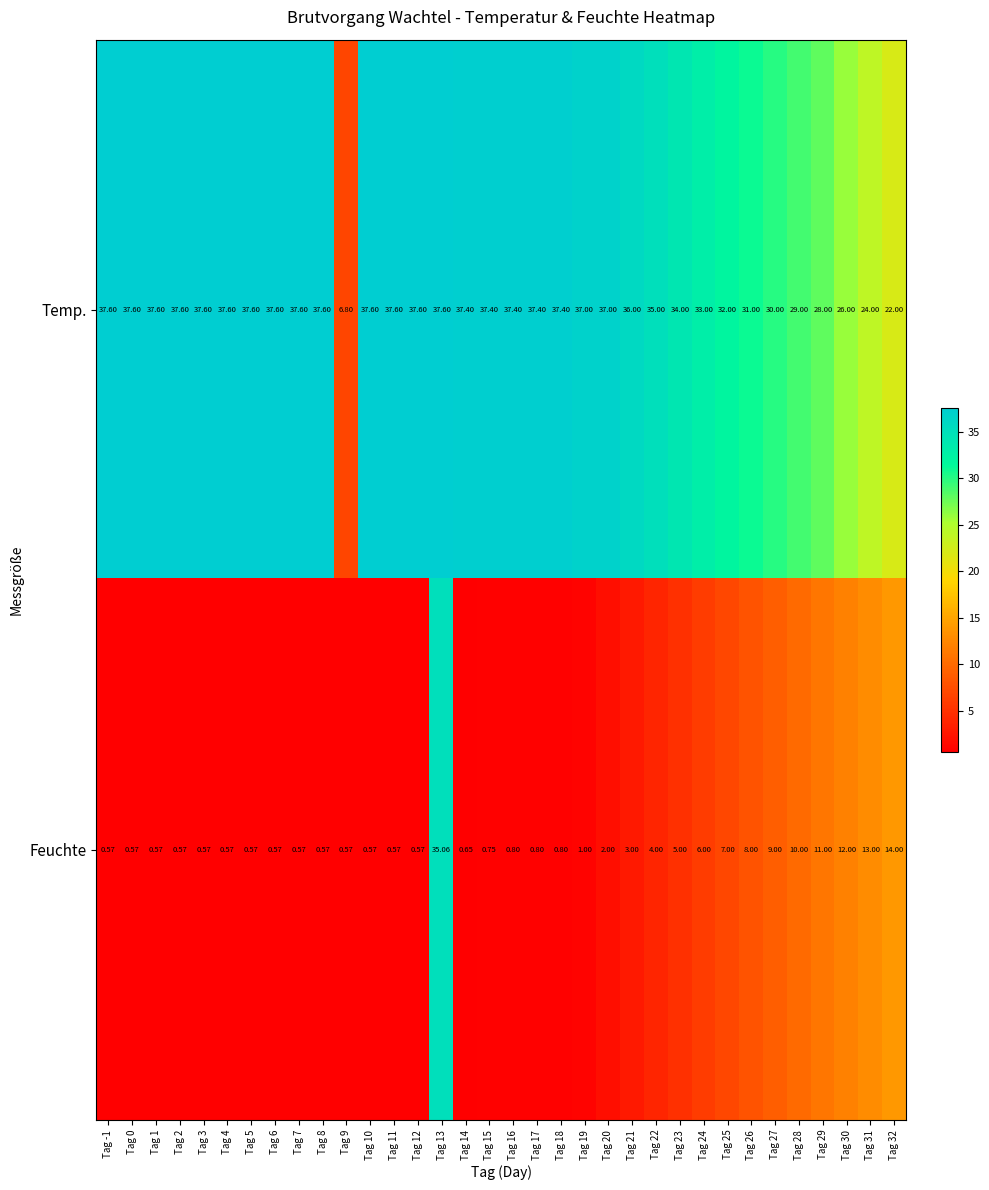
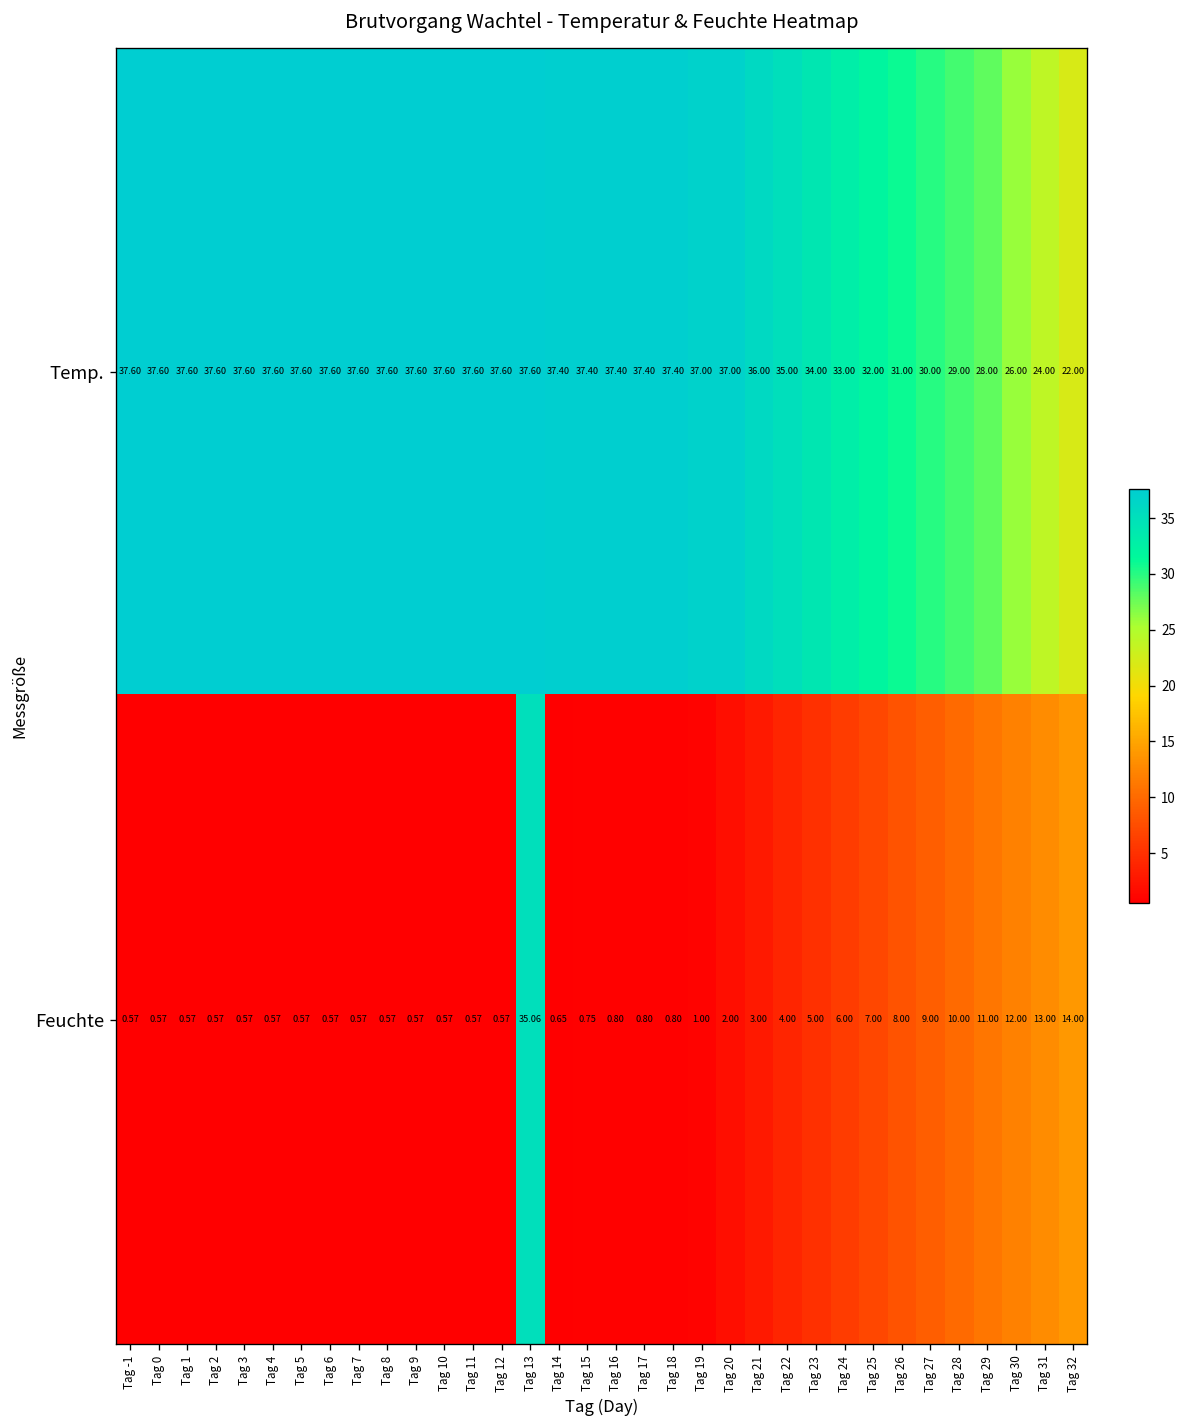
  {
    "Temp.": {
      "Tag -1": 37.60,
      "Tag 0": 37.60,
      "Tag 1": 37.60,
      "Tag 2": 37.60,
      "Tag 3": 37.60,
      "Tag 4": 37.60,
      "Tag 5": 37.60,
      "Tag 6": 37.60,
      "Tag 7": 37.60,
      "Tag 8": 37.60,
-     "Tag 9": 6.80,
+     "Tag 9": 37.60,
      "Tag 10": 37.60,
      "Tag 11": 37.60,
      "Tag 12": 37.60,
      "Tag 13": 37.60,
      "Tag 14": 37.40,
      "Tag 15": 37.40,
      "Tag 16": 37.40,
      "Tag 17": 37.40,
      "Tag 18": 37.40,
      "Tag 19": 37.00,
      "Tag 20": 37.00,
      "Tag 21": 36.00,
      "Tag 22": 35.00,
      "Tag 23": 34.00,
      "Tag 24": 33.00,
      "Tag 25": 32.00,
      "Tag 26": 31.00,
      "Tag 27": 30.00,
      "Tag 28": 29.00,
      "Tag 29": 28.00,
      "Tag 30": 26.00,
      "Tag 31": 24.00,
      "Tag 32": 22.00
    },
    "Feuchte": {
      "Tag -1": 0.57,
      "Tag 0": 0.57,
      "Tag 1": 0.57,
      "Tag 2": 0.57,
      "Tag 3": 0.57,
      "Tag 4": 0.57,
      "Tag 5": 0.57,
      "Tag 6": 0.57,
      "Tag 7": 0.57,
      "Tag 8": 0.57,
      "Tag 9": 0.57,
      "Tag 10": 0.57,
      "Tag 11": 0.57,
      "Tag 12": 0.57,
      "Tag 13": 35.06,
      "Tag 14": 0.65,
      "Tag 15": 0.75,
      "Tag 16": 0.80,
      "Tag 17": 0.80,
      "Tag 18": 0.80,
      "Tag 19": 1.00,
      "Tag 20": 2.00,
      "Tag 21": 3.00,
      "Tag 22": 4.00,
      "Tag 23": 5.00,
      "Tag 24": 6.00,
      "Tag 25": 7.00,
      "Tag 26": 8.00,
      "Tag 27": 9.00,
      "Tag 28": 10.00,
      "Tag 29": 11.00,
      "Tag 30": 12.00,
      "Tag 31": 13.00,
      "Tag 32": 14.00
    }
  }
